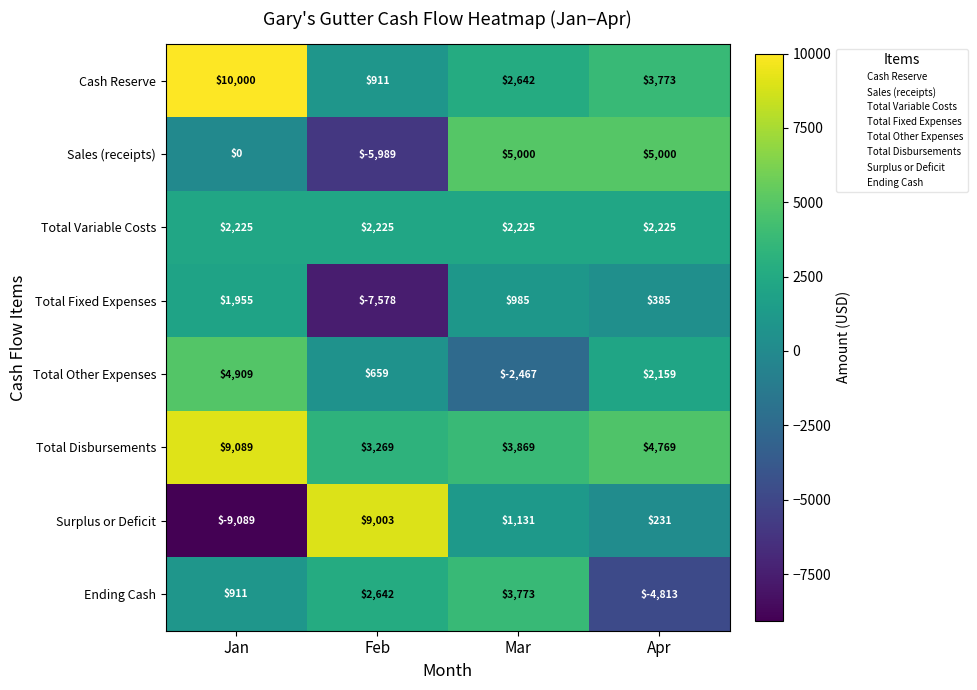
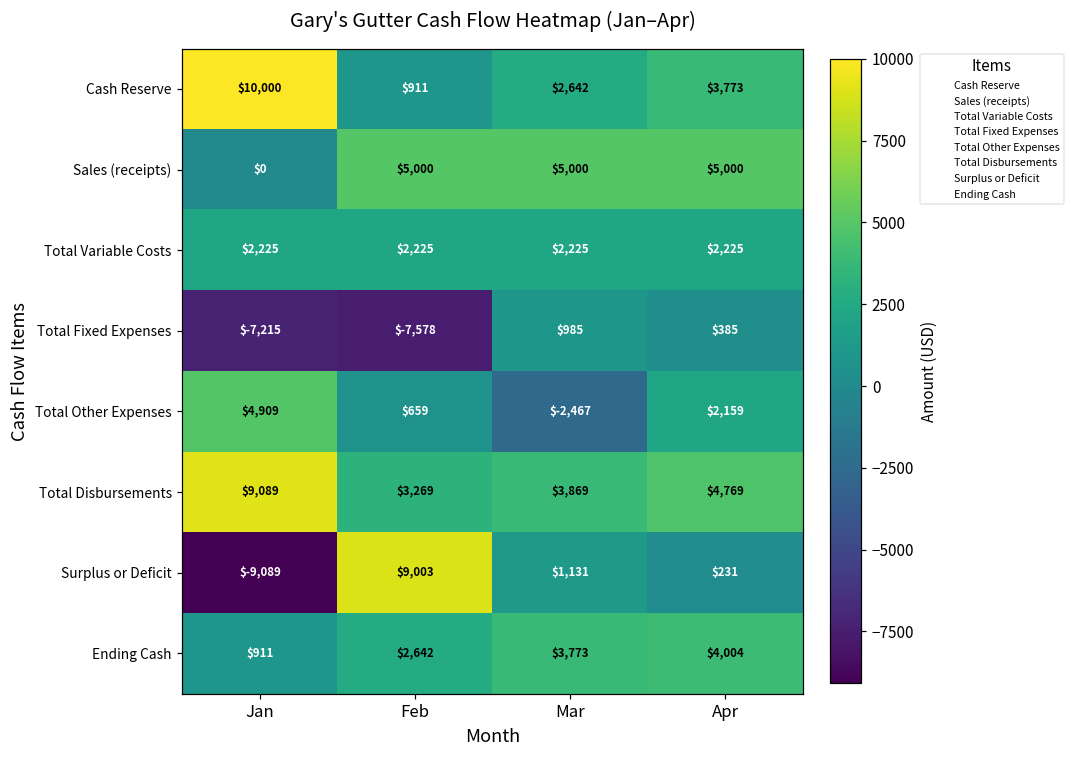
  {
    "Cash Reserve": {
      "Jan": "$10,000",
      "Feb": "$911",
      "Mar": "$2,642",
      "Apr": "$3,773"
    },
    "Sales (receipts)": {
      "Jan": "$0",
-     "Feb": "$-5,989",
+     "Feb": "$5,000",
      "Mar": "$5,000",
      "Apr": "$5,000"
    },
    "Total Variable Costs": {
      "Jan": "$2,225",
      "Feb": "$2,225",
      "Mar": "$2,225",
      "Apr": "$2,225"
    },
    "Total Fixed Expenses": {
-     "Jan": "$1,955",
+     "Jan": "$-7,215",
      "Feb": "$-7,578",
      "Mar": "$985",
      "Apr": "$385"
    },
    "Total Other Expenses": {
      "Jan": "$4,909",
      "Feb": "$659",
      "Mar": "$-2,467",
      "Apr": "$2,159"
    },
    "Total Disbursements": {
      "Jan": "$9,089",
      "Feb": "$3,269",
      "Mar": "$3,869",
      "Apr": "$4,769"
    },
    "Surplus or Deficit": {
      "Jan": "$-9,089",
      "Feb": "$9,003",
      "Mar": "$1,131",
      "Apr": "$231"
    },
    "Ending Cash": {
      "Jan": "$911",
      "Feb": "$2,642",
      "Mar": "$3,773",
-     "Apr": "$-4,813"
+     "Apr": "$4,004"
    }
  }
